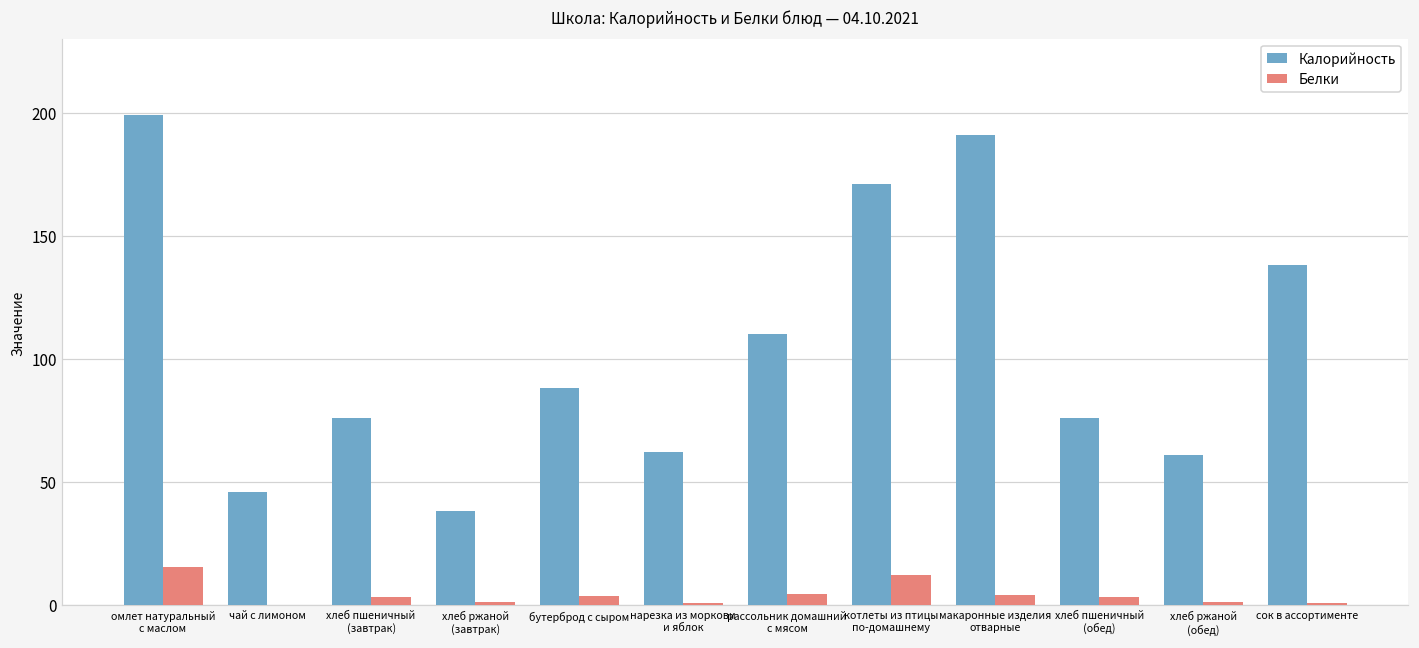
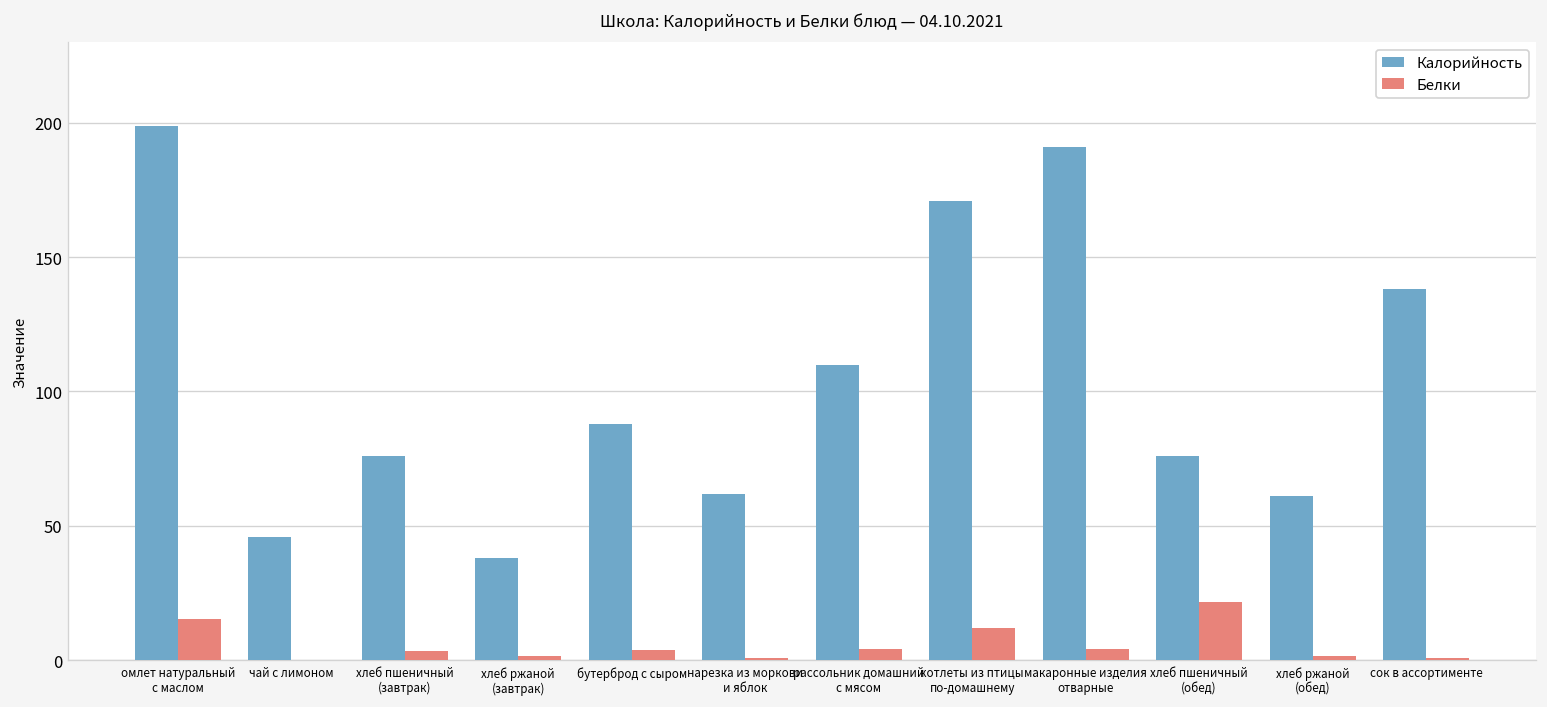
  {
    "Калорийность": {
      "омлет натуральный с маслом": 199,
      "чай с лимоном": 46,
      "хлеб пшеничный (завтрак)": 76,
      "хлеб ржаной (завтрак)": 38,
      "бутерброд с сыром": 88,
      "нарезка из моркови и яблок": 62,
      "рассольник домашний с мясом": 110,
      "котлеты из птицы по-домашнему": 171,
      "макаронные изделия отварные": 191,
      "хлеб пшеничный (обед)": 76,
      "хлеб ржаной (обед)": 61,
      "сок в ассортименте": 138
    },
    "Белки": {
      "омлет натуральный с маслом": 15,
      "хлеб пшеничный (завтрак)": 3,
      "хлеб ржаной (завтрак)": 1,
      "бутерброд с сыром": 4,
      "рассольник домашний с мясом": 4,
      "котлеты из птицы по-домашнему": 12,
      "макаронные изделия отварные": 4,
-     "хлеб пшеничный (обед)": 3,
+     "хлеб пшеничный (обед)": 22,
      "хлеб ржаной (обед)": 1
    }
  }
